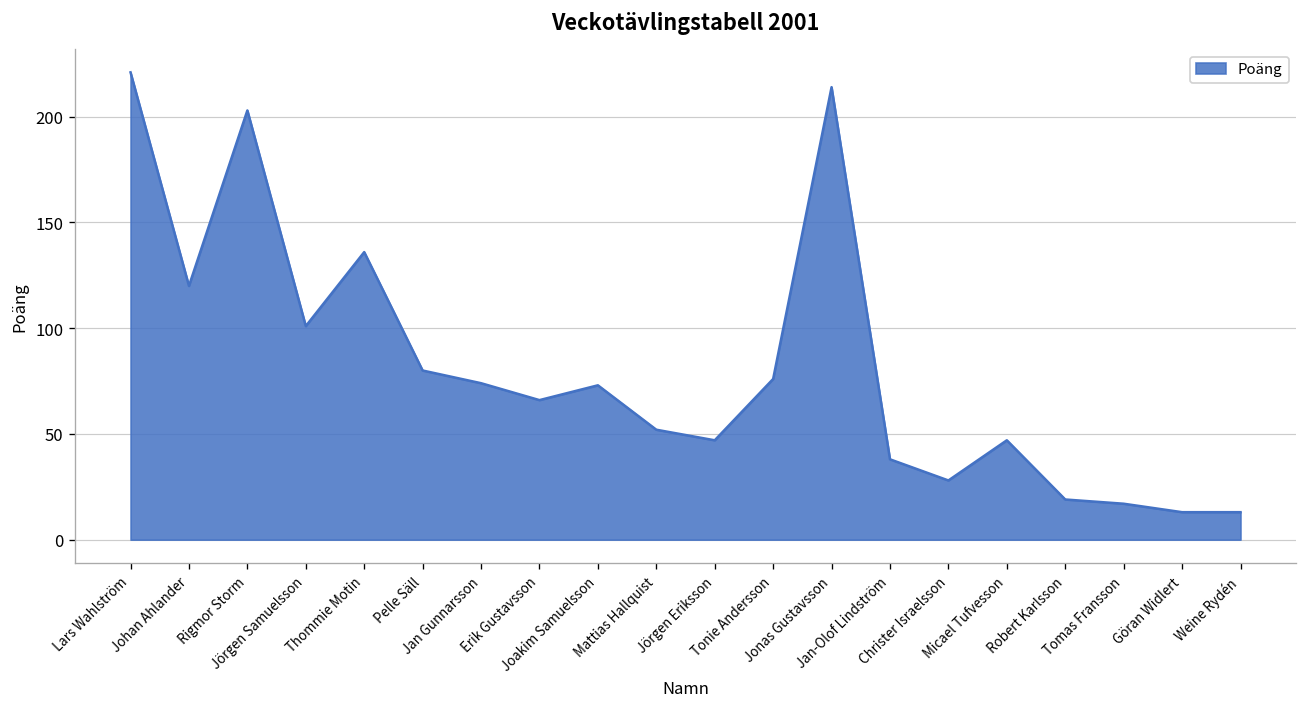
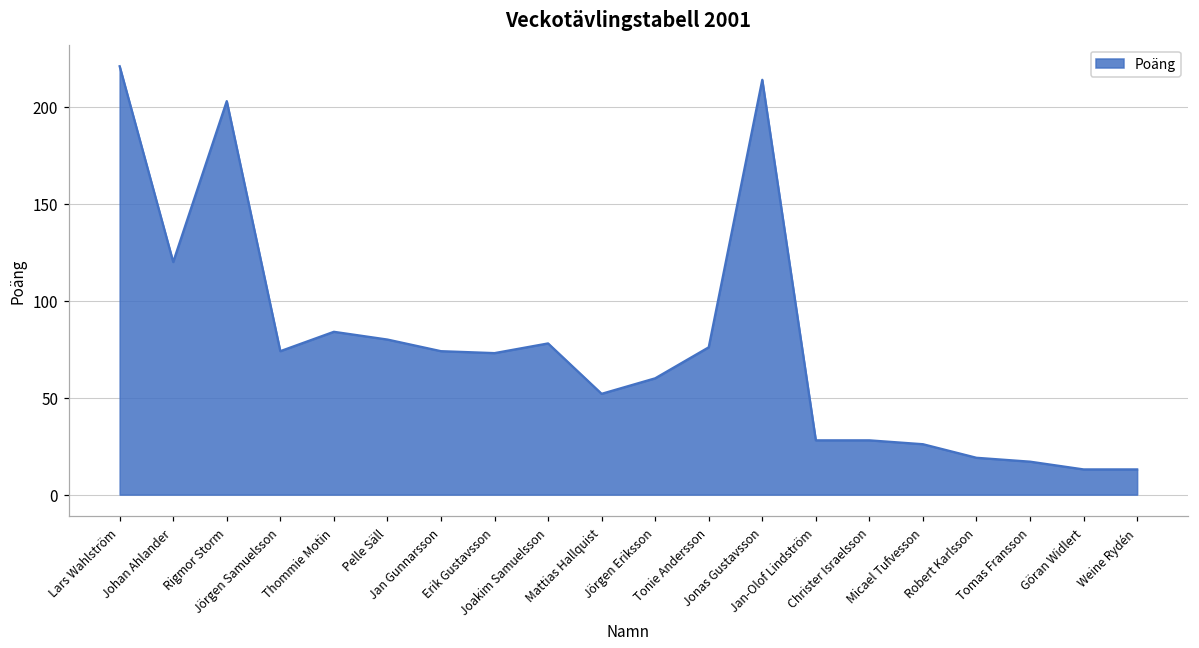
  {
    "Lars Wahlström": 221,
    "Johan Ahlander": 120,
    "Rigmor Storm": 203,
-   "Jörgen Samuelsson": 101,
-   "Thommie Motin": 136,
+   "Jörgen Samuelsson": 74,
+   "Thommie Motin": 84,
    "Pelle Säll": 80,
    "Jan Gunnarsson": 74,
-   "Erik Gustavsson": 66,
-   "Joakim Samuelsson": 73,
+   "Erik Gustavsson": 73,
+   "Joakim Samuelsson": 78,
    "Mattias Hallquist": 52,
-   "Jörgen Eriksson": 47,
+   "Jörgen Eriksson": 60,
    "Tonie Andersson": 76,
    "Jonas Gustavsson": 214,
-   "Jan-Olof Lindström": 38,
+   "Jan-Olof Lindström": 28,
    "Christer Israelsson": 28,
-   "Micael Tufvesson": 47,
+   "Micael Tufvesson": 26,
    "Robert Karlsson": 19,
    "Tomas Fransson": 17,
    "Göran Widlert": 13,
    "Weine Rydén": 13
  }
